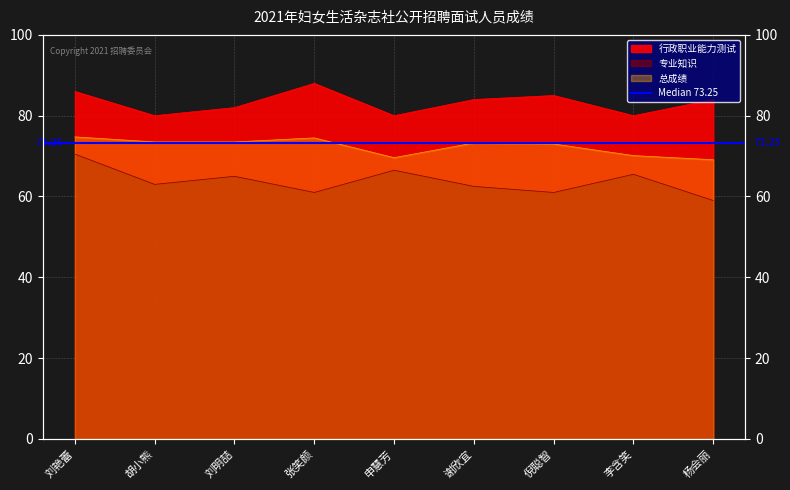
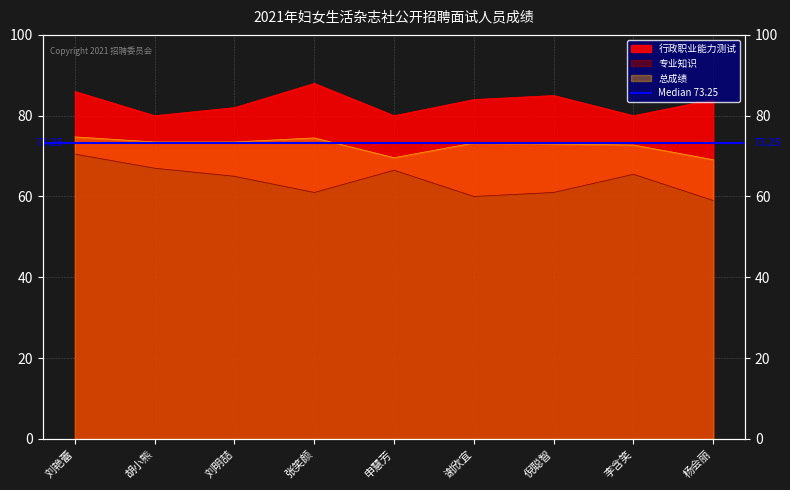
  {
    "行政职业能力测试": {
      "刘艳蕾": 86,
      "胡小熊": 80,
      "刘明喆": 82,
      "张笑颜": 88,
      "申慧芳": 80,
      "谢欣宜": 84,
      "倪聪智": 85,
      "李含笑": 80
    },
    "专业知识": {
      "刘艳蕾": 71,
-     "胡小熊": 63,
+     "胡小熊": 67,
      "刘明喆": 65,
      "张笑颜": 61,
      "申慧芳": 67,
-     "谢欣宜": 63,
+     "谢欣宜": 60,
      "倪聪智": 61,
      "李含笑": 66,
      "杨会丽": 59
    },
    "总成绩": {
      "胡小熊": 74,
      "刘明喆": 74,
      "张笑颜": 75,
      "申慧芳": 70,
      "谢欣宜": 73,
      "倪聪智": 73,
-     "李含笑": 70,
+     "李含笑": 73,
      "杨会丽": 69
    }
  }
